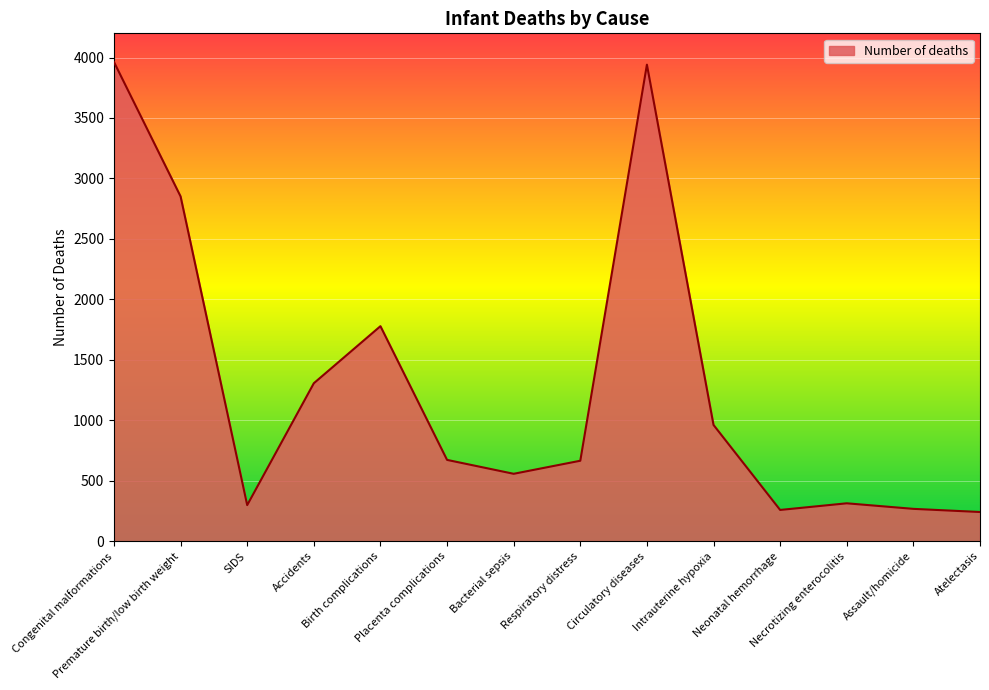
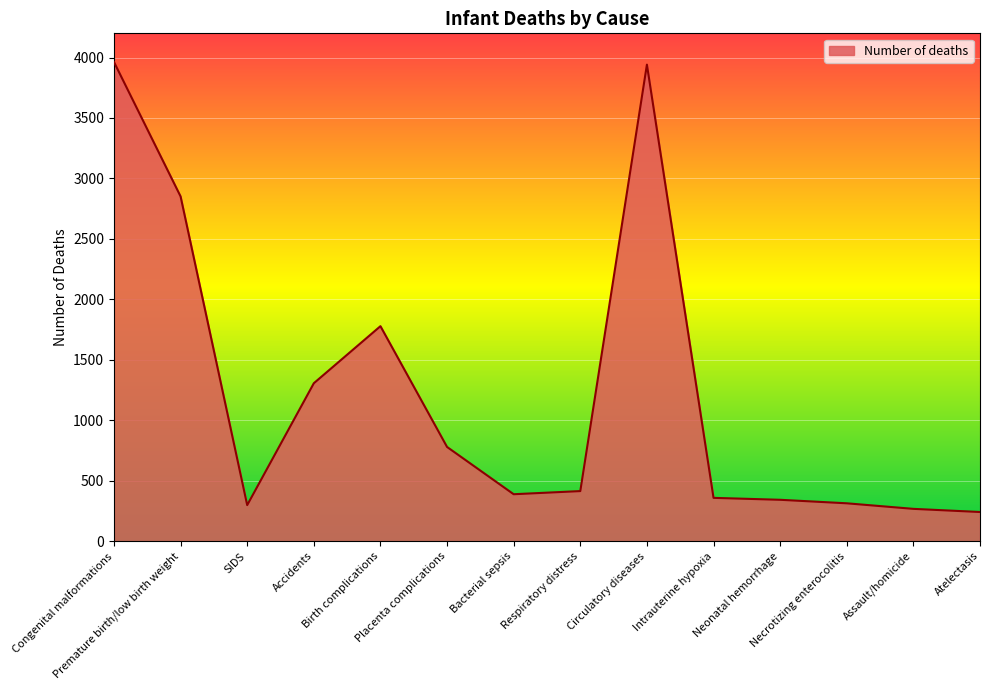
  {
    "Congenital malformations": 3960,
    "Premature birth/low birth weight": 2850,
    "SIDS": 300,
    "Accidents": 1310,
    "Birth complications": 1780,
-   "Placenta complications": 670,
-   "Bacterial sepsis": 560,
-   "Respiratory distress": 670,
+   "Placenta complications": 780,
+   "Bacterial sepsis": 390,
+   "Respiratory distress": 410,
    "Circulatory diseases": 3940,
-   "Intrauterine hypoxia": 960,
-   "Neonatal hemorrhage": 260,
+   "Intrauterine hypoxia": 360,
+   "Neonatal hemorrhage": 340,
    "Necrotizing enterocolitis": 310,
    "Assault/homicide": 270,
    "Atelectasis": 240
  }
